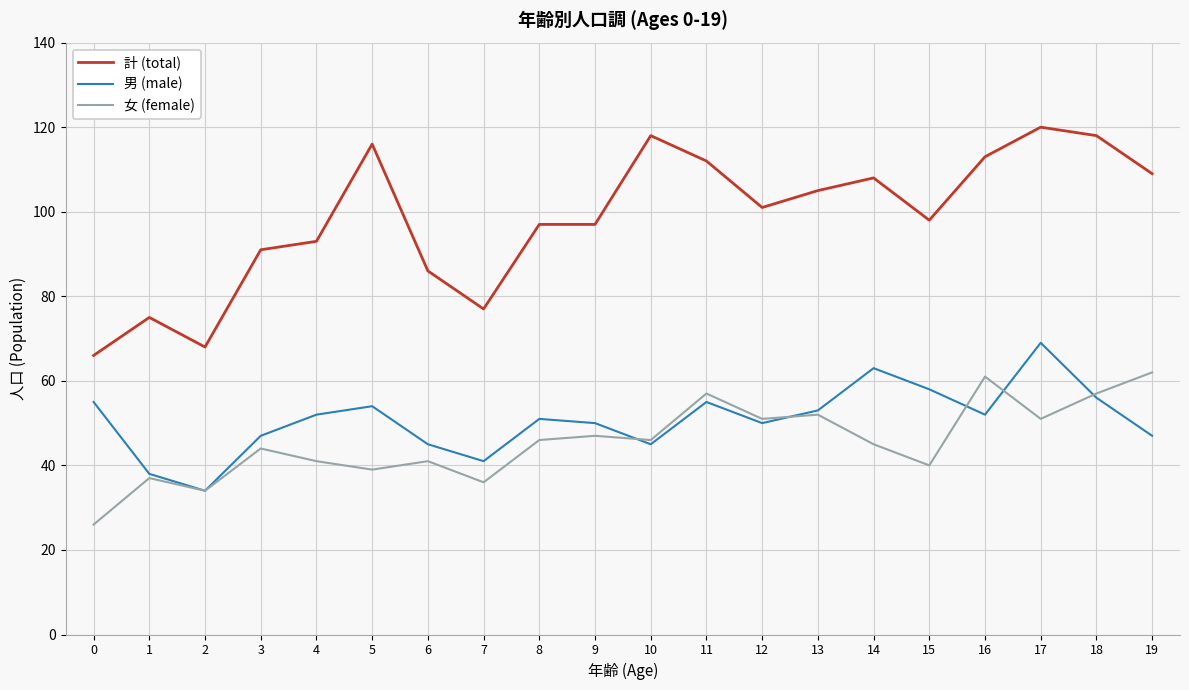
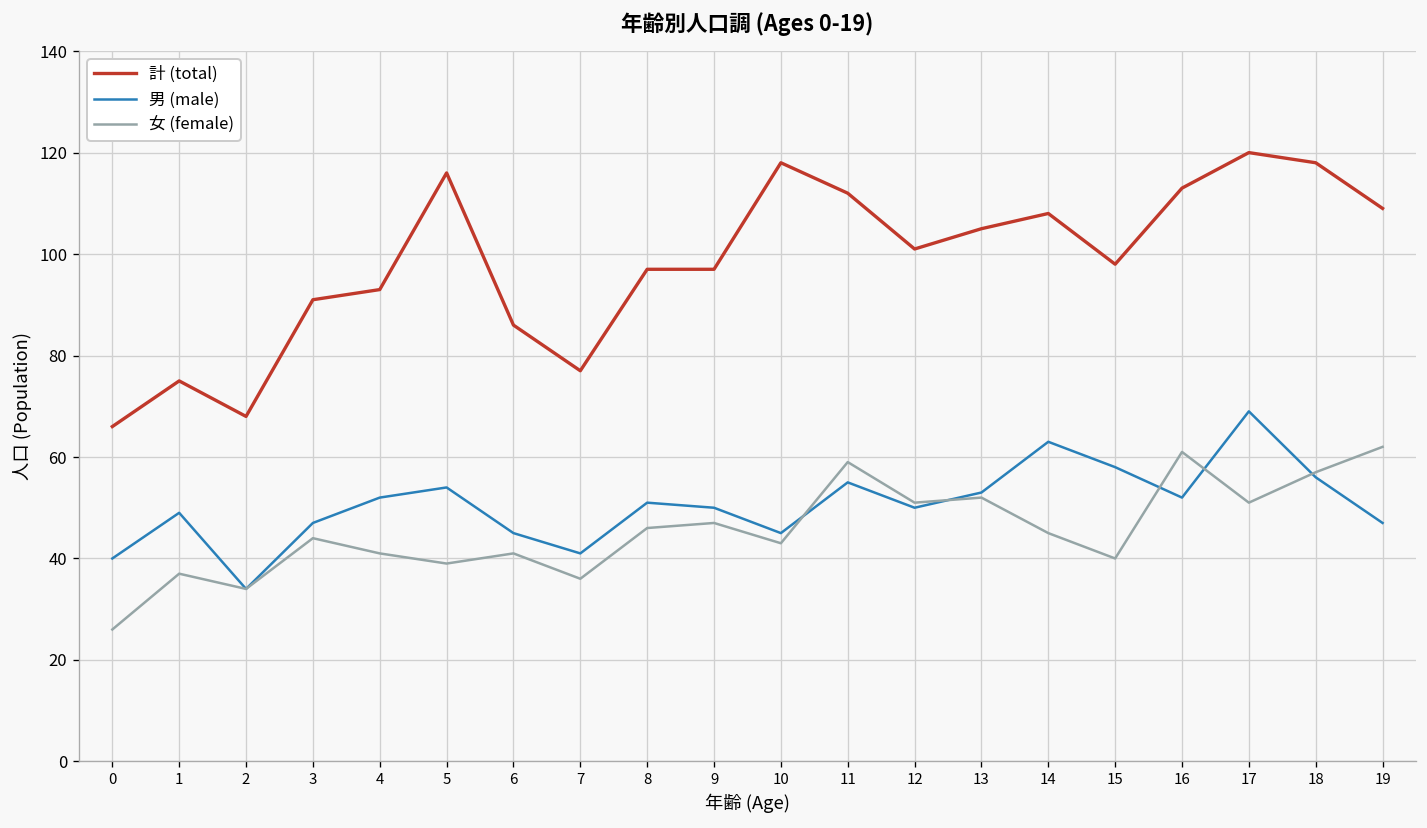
  {
    "計 (total)": {
      "0": 66,
      "1": 75,
      "2": 68,
      "3": 91,
      "4": 93,
      "5": 116,
      "6": 86,
      "7": 77,
      "8": 97,
      "9": 97,
      "10": 118,
      "11": 112,
      "12": 101,
      "13": 105,
      "14": 108,
      "15": 98,
      "16": 113,
      "17": 120,
      "18": 118,
      "19": 109
    },
    "男 (male)": {
-     "0": 55,
-     "1": 38,
+     "0": 40,
+     "1": 49,
      "3": 47,
      "4": 52,
      "5": 54,
      "6": 45,
      "7": 41,
      "8": 51,
      "9": 50,
      "10": 45,
      "11": 55,
      "12": 50,
      "13": 53,
      "14": 63,
      "15": 58,
      "16": 52,
      "17": 69,
      "18": 56,
      "19": 47
    },
    "女 (female)": {
      "0": 26,
      "1": 37,
      "3": 44,
      "4": 41,
      "5": 39,
      "6": 41,
      "7": 36,
      "8": 46,
      "9": 47,
-     "10": 46,
-     "11": 57,
+     "10": 43,
+     "11": 59,
      "12": 51,
      "13": 52,
      "14": 45,
      "15": 40,
      "16": 61,
      "17": 51,
      "18": 57,
      "19": 62
    }
  }
